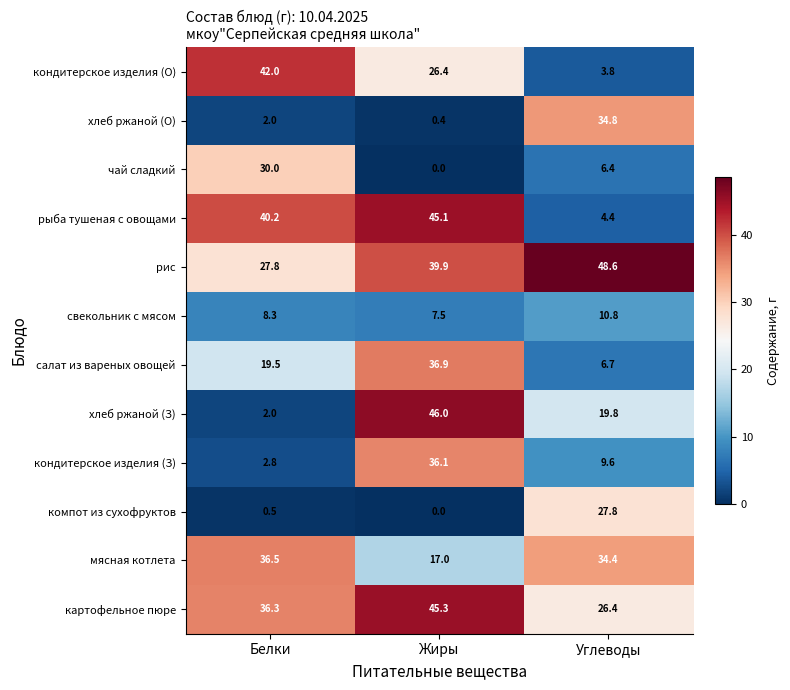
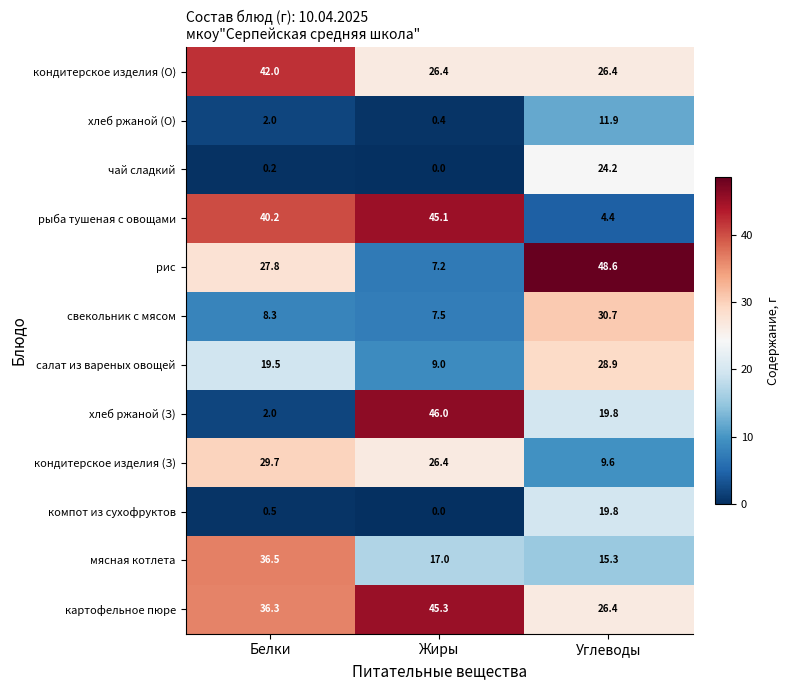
  {
    "кондитерское изделия (О)": {
      "Белки": 42.0,
      "Жиры": 26.4,
-     "Углеводы": 3.8
+     "Углеводы": 26.4
    },
    "хлеб ржаной (О)": {
      "Белки": 2.0,
      "Жиры": 0.4,
-     "Углеводы": 34.8
+     "Углеводы": 11.9
    },
    "чай сладкий": {
-     "Белки": 30.0,
+     "Белки": 0.2,
      "Жиры": 0.0,
-     "Углеводы": 6.4
+     "Углеводы": 24.2
    },
    "рыба тушеная с овощами": {
      "Белки": 40.2,
      "Жиры": 45.1,
      "Углеводы": 4.4
    },
    "рис": {
      "Белки": 27.8,
-     "Жиры": 39.9,
+     "Жиры": 7.2,
      "Углеводы": 48.6
    },
    "свекольник с мясом": {
      "Белки": 8.3,
      "Жиры": 7.5,
-     "Углеводы": 10.8
+     "Углеводы": 30.7
    },
    "салат из вареных овощей": {
      "Белки": 19.5,
-     "Жиры": 36.9,
-     "Углеводы": 6.7
+     "Жиры": 9.0,
+     "Углеводы": 28.9
    },
    "хлеб ржаной (З)": {
      "Белки": 2.0,
      "Жиры": 46.0,
      "Углеводы": 19.8
    },
    "кондитерское изделия (З)": {
-     "Белки": 2.8,
-     "Жиры": 36.1,
+     "Белки": 29.7,
+     "Жиры": 26.4,
      "Углеводы": 9.6
    },
    "компот из сухофруктов": {
      "Белки": 0.5,
      "Жиры": 0.0,
-     "Углеводы": 27.8
+     "Углеводы": 19.8
    },
    "мясная котлета": {
      "Белки": 36.5,
      "Жиры": 17.0,
-     "Углеводы": 34.4
+     "Углеводы": 15.3
    },
    "картофельное пюре": {
      "Белки": 36.3,
      "Жиры": 45.3,
      "Углеводы": 26.4
    }
  }
